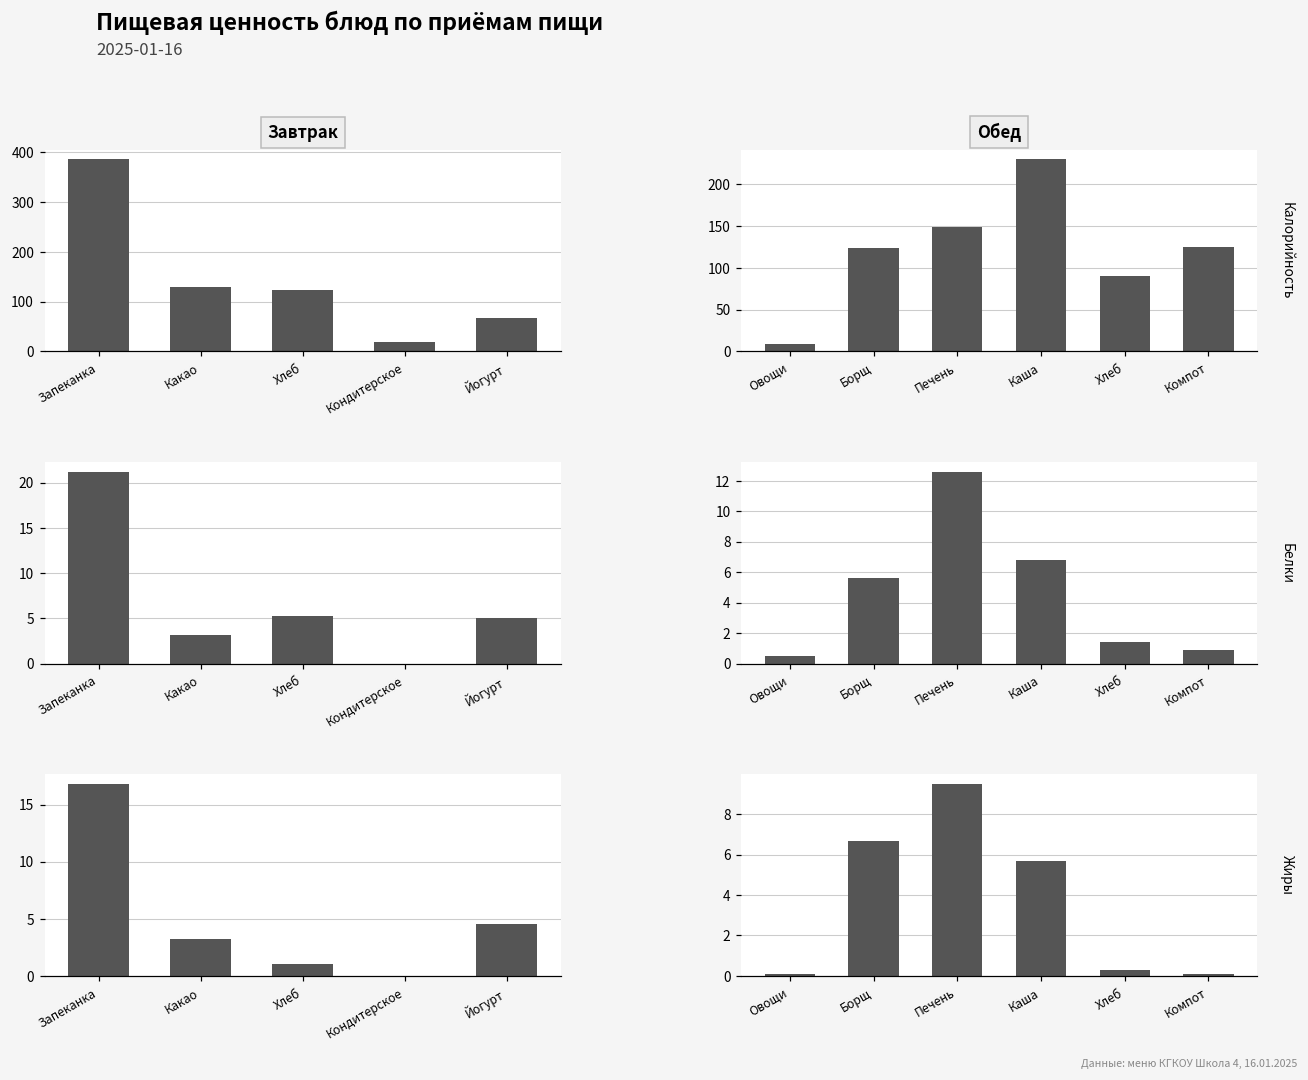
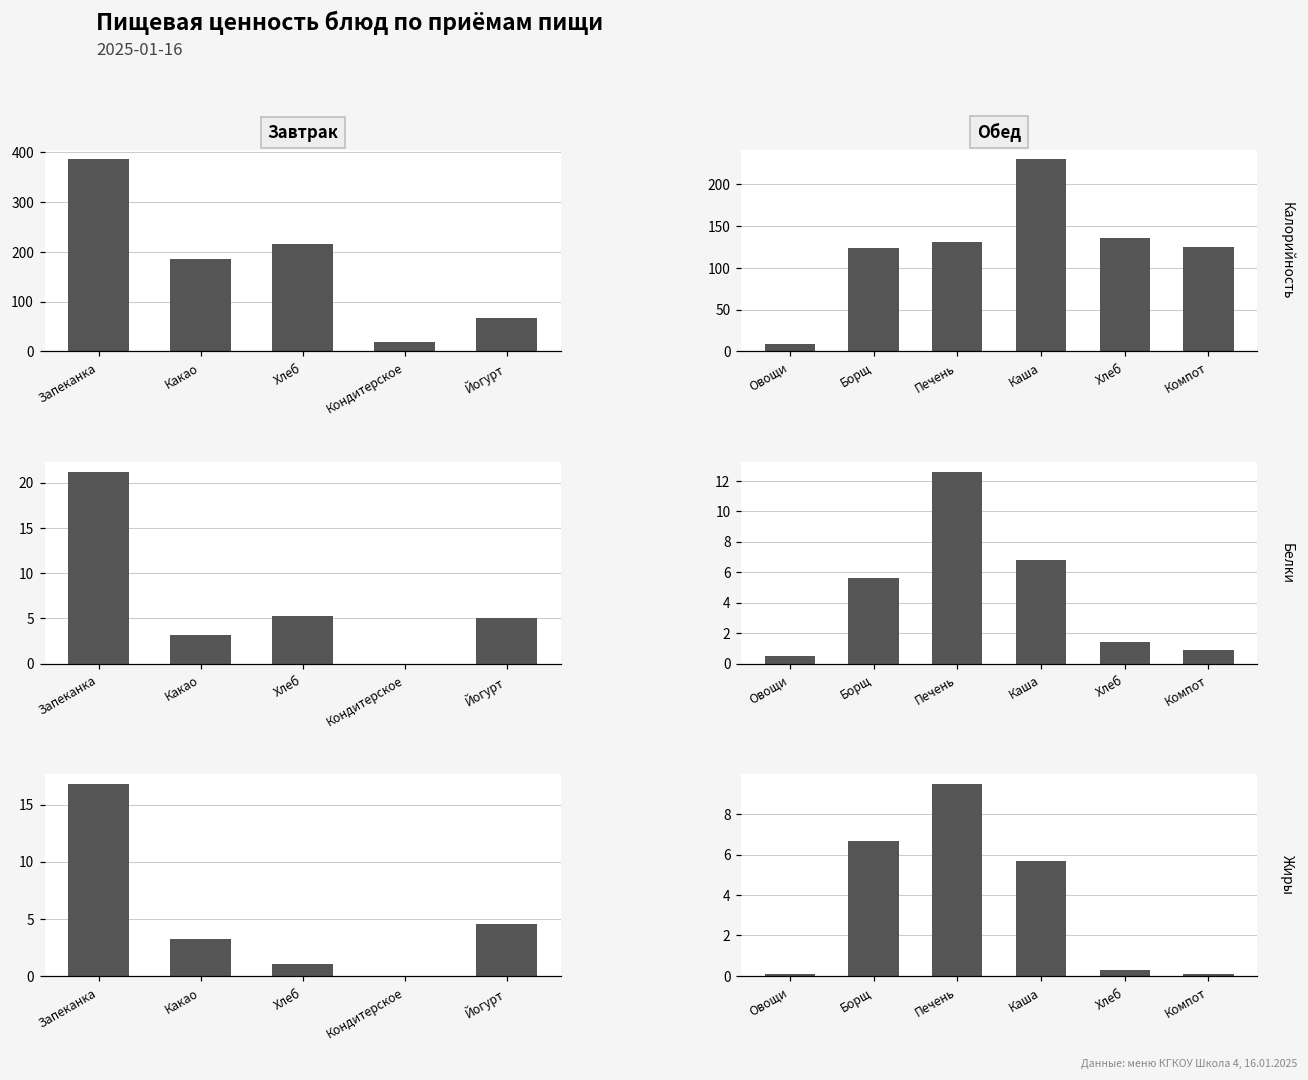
  {
    "Завтрак": {
      "Запеканка": 390,
-     "Какао": 130,
-     "Хлеб": 120,
+     "Какао": 190,
+     "Хлеб": 220,
      "Кондитерское": 20,
      "Йогурт": 70
    },
    "Обед": {
      "Овощи": 10,
      "Борщ": 120,
-     "Печень": 150,
+     "Печень": 130,
      "Каша": 230,
-     "Хлеб": 90,
+     "Хлеб": 140,
      "Компот": 130
    }
  }
